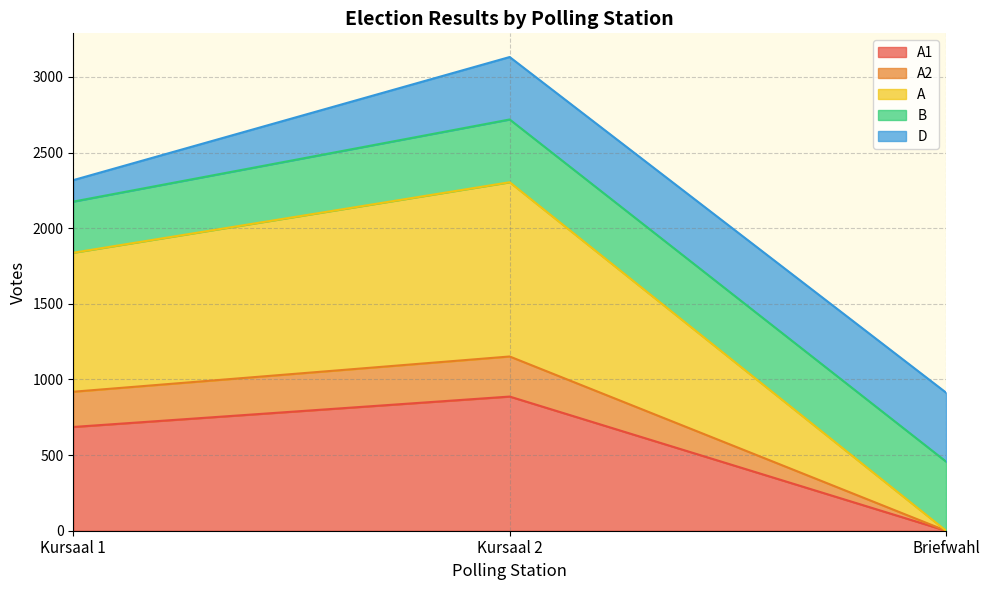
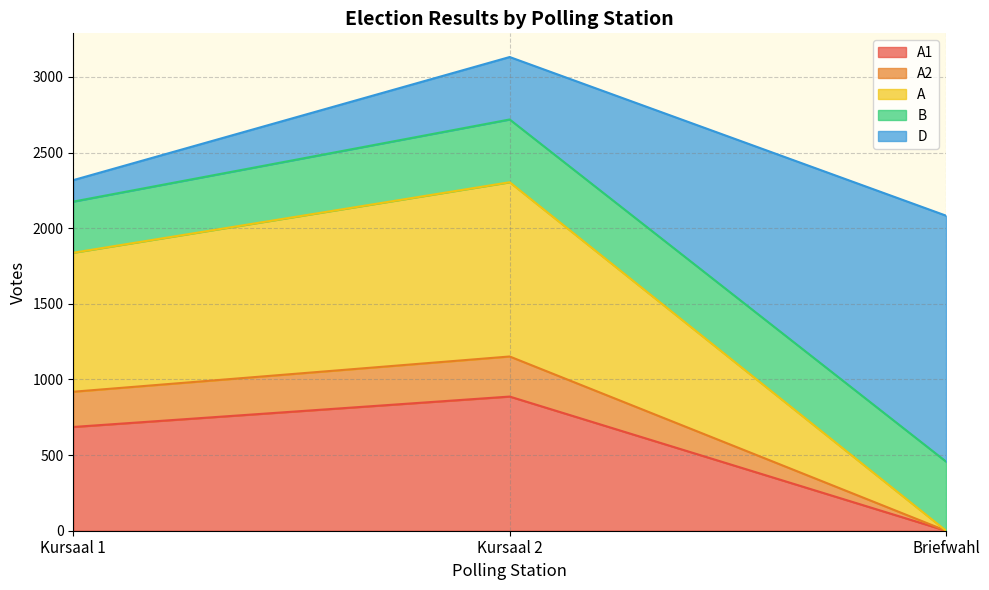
  {
    "A": {
      "Kursaal 1": 920,
      "Kursaal 2": 1150
    },
    "B": {
      "Kursaal 1": 340,
      "Kursaal 2": 420,
      "Briefwahl": 460
    },
    "D": {
      "Kursaal 1": 140,
      "Kursaal 2": 410,
-     "Briefwahl": 460
+     "Briefwahl": 1630
    }
  }
